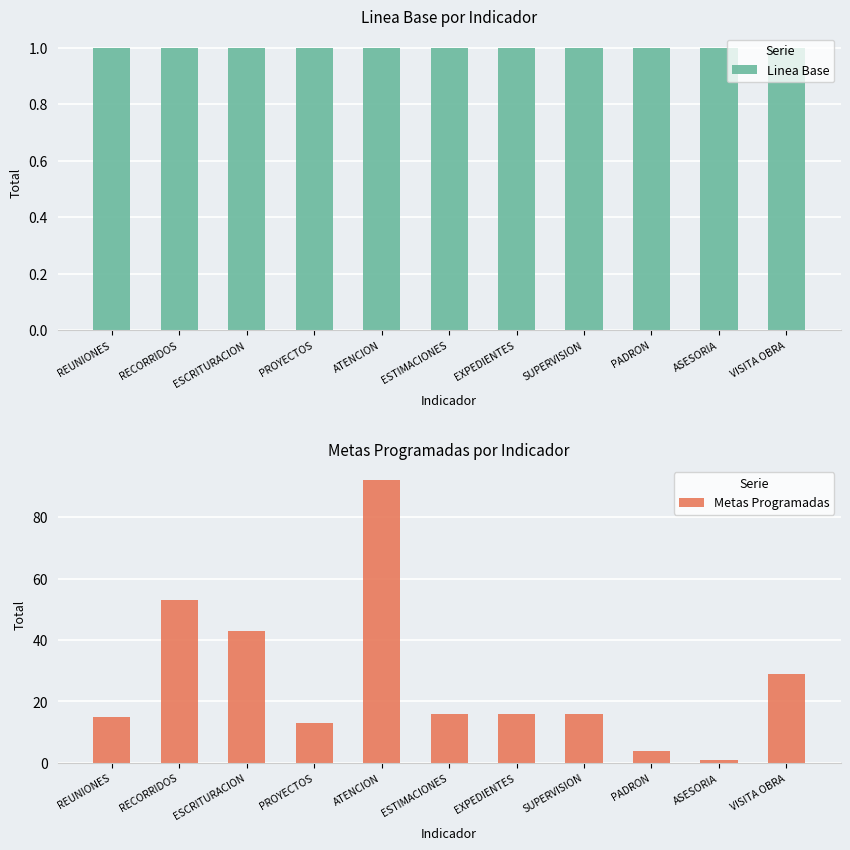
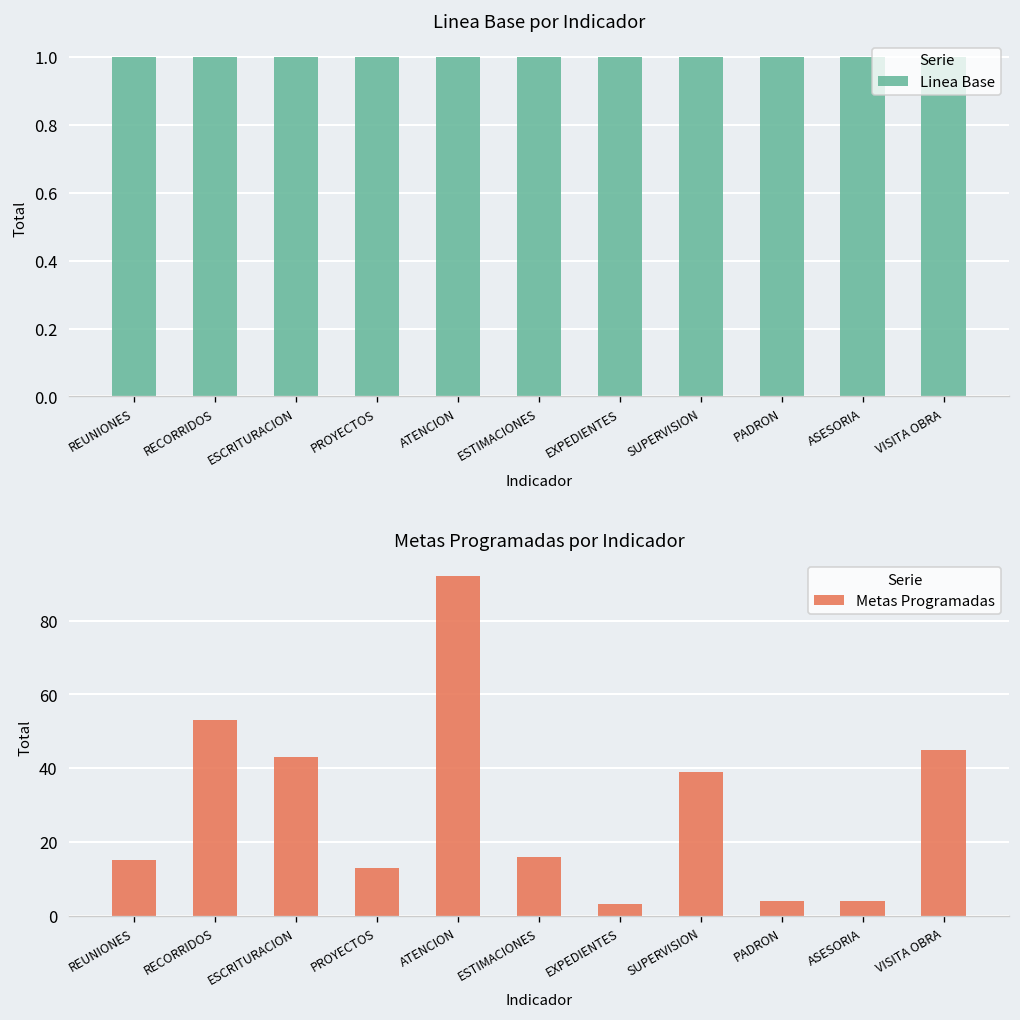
  {
    "Linea Base por Indicador": {
      "REUNIONES": 1.00,
      "RECORRIDOS": 1.00,
      "ESCRITURACION": 1.00,
      "PROYECTOS": 1.00,
      "ATENCION": 1.00,
      "ESTIMACIONES": 1.00,
      "EXPEDIENTES": 1.00,
      "SUPERVISION": 1.00,
      "PADRON": 1.00,
      "ASESORIA": 1.00
    },
    "Metas Programadas por Indicador": {
      "REUNIONES": 15,
      "RECORRIDOS": 53,
      "ESCRITURACION": 43,
      "PROYECTOS": 13,
      "ATENCION": 92,
      "ESTIMACIONES": 16,
-     "EXPEDIENTES": 16,
-     "SUPERVISION": 16,
+     "EXPEDIENTES": 3,
+     "SUPERVISION": 39,
      "PADRON": 4,
-     "ASESORIA": 1,
-     "VISITA OBRA": 29
+     "ASESORIA": 4,
+     "VISITA OBRA": 45
    }
  }
